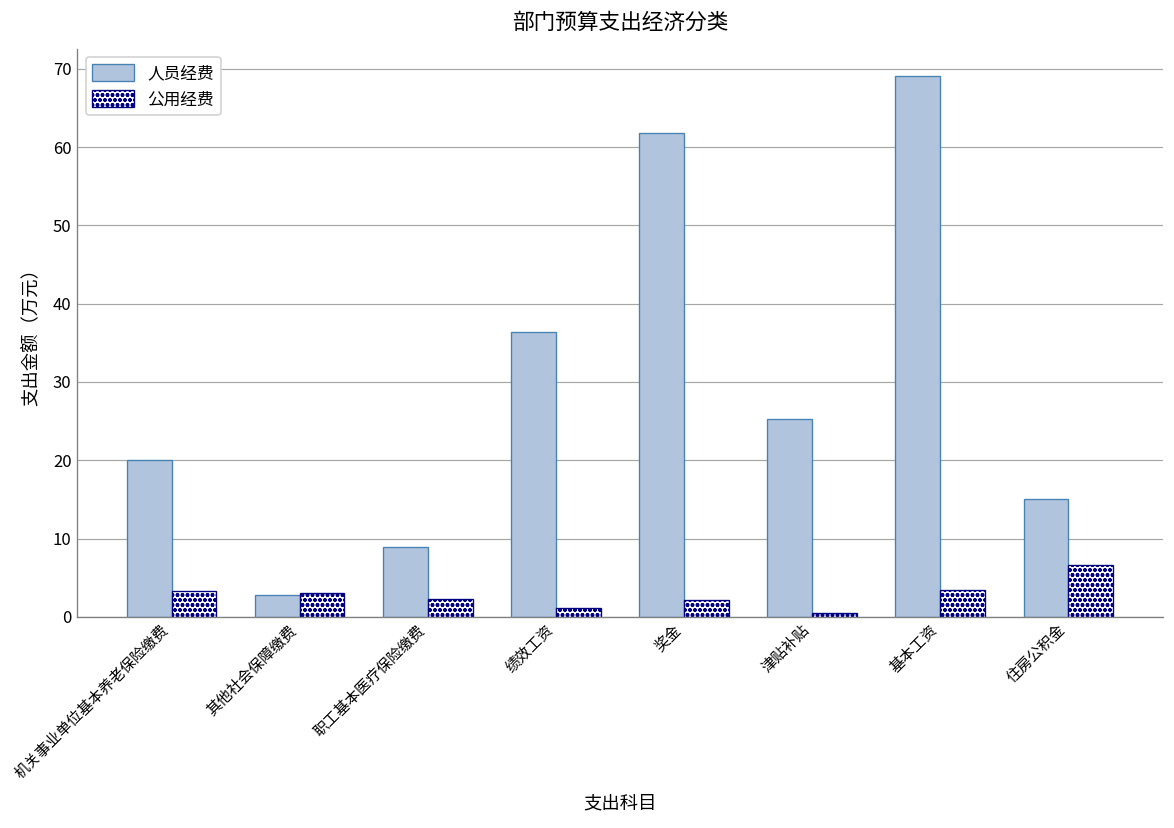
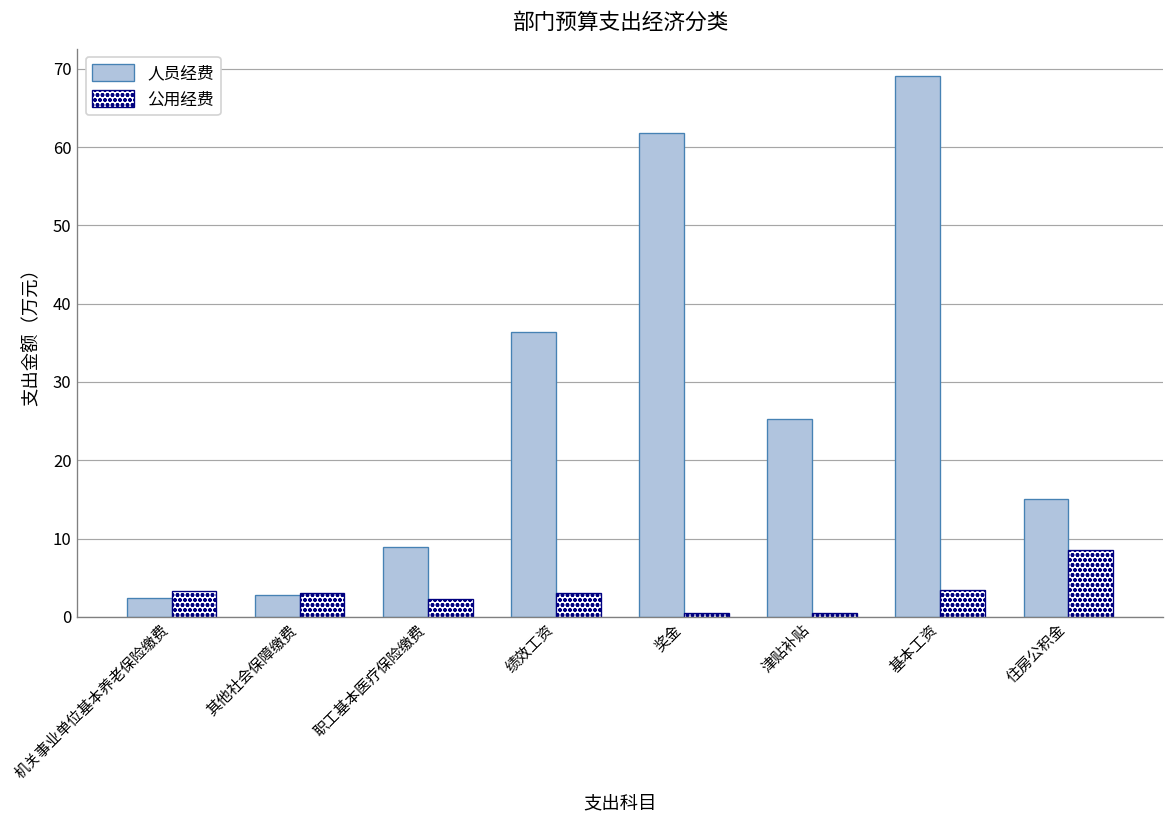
  {
    "人员经费": {
-     "机关事业单位基本养老保险缴费": 20,
+     "机关事业单位基本养老保险缴费": 2,
      "其他社会保障缴费": 3,
      "职工基本医疗保险缴费": 9,
      "绩效工资": 36,
      "奖金": 62,
      "津贴补贴": 25,
      "基本工资": 69,
      "住房公积金": 15
    },
    "公用经费": {
      "机关事业单位基本养老保险缴费": 3,
      "其他社会保障缴费": 3,
      "职工基本医疗保险缴费": 2,
-     "绩效工资": 1,
-     "奖金": 2,
+     "绩效工资": 3,
+     "奖金": 1,
      "津贴补贴": 1,
      "基本工资": 4,
-     "住房公积金": 7
+     "住房公积金": 9
    }
  }
